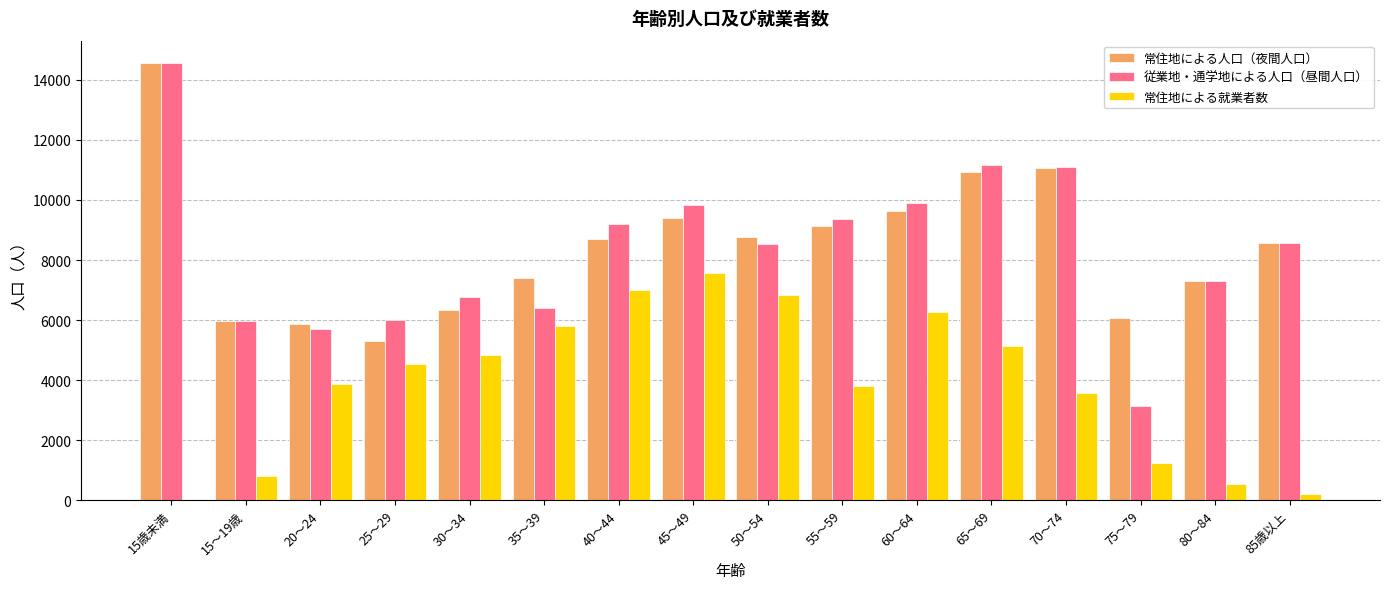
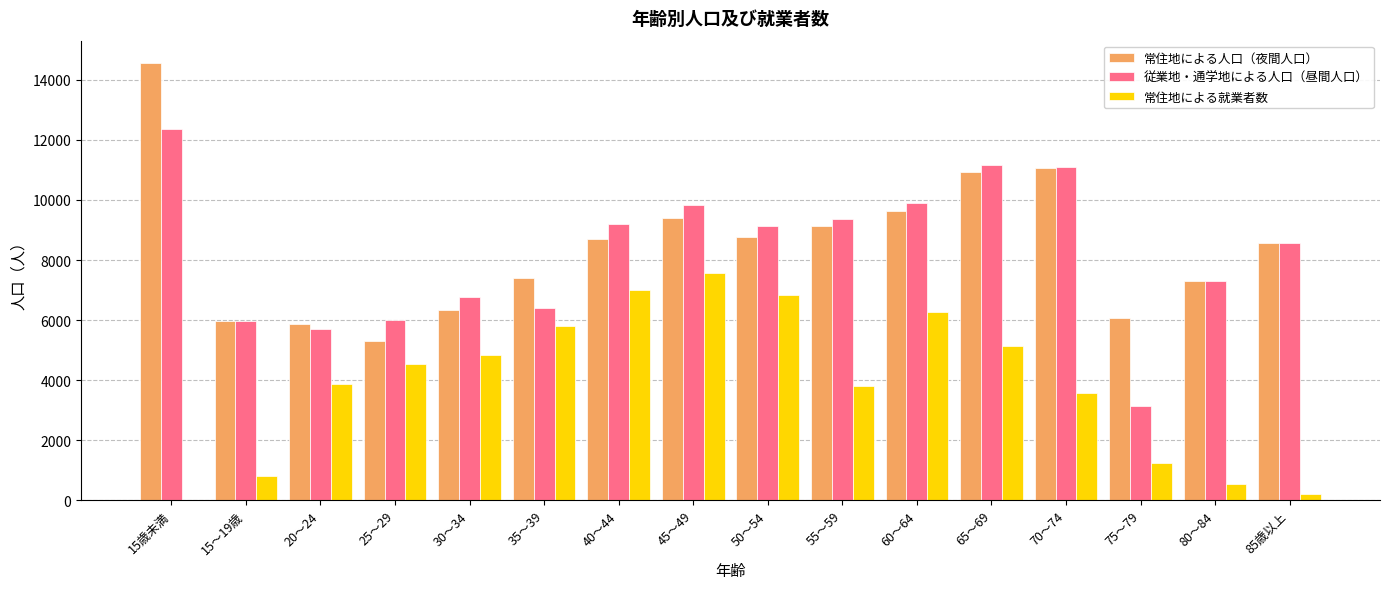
  {
    "常住地による人口（夜間人口）": {
      "15歳未満": 14600,
      "15～19歳": 6000,
      "20～24": 5900,
      "25～29": 5300,
      "30～34": 6300,
      "35～39": 7400,
      "40～44": 8700,
      "45～49": 9400,
      "50～54": 8800,
      "55～59": 9100,
      "60～64": 9600,
      "65～69": 10900,
      "70～74": 11100,
      "75～79": 6100,
      "80～84": 7300,
      "85歳以上": 8600
    },
    "従業地・通学地による人口（昼間人口）": {
-     "15歳未満": 14600,
+     "15歳未満": 12400,
      "15～19歳": 6000,
      "20～24": 5700,
      "25～29": 6000,
      "30～34": 6800,
      "35～39": 6400,
      "40～44": 9200,
      "45～49": 9800,
-     "50～54": 8500,
+     "50～54": 9100,
      "55～59": 9400,
      "60～64": 9900,
      "65～69": 11200,
      "70～74": 11100,
      "75～79": 3100,
      "80～84": 7300,
      "85歳以上": 8600
    },
    "常住地による就業者数": {
      "15歳未満": 0,
      "15～19歳": 800,
      "20～24": 3900,
      "25～29": 4500,
      "30～34": 4900,
      "35～39": 5800,
      "40～44": 7000,
      "45～49": 7600,
      "50～54": 6800,
      "55～59": 3800,
      "60～64": 6300,
      "65～69": 5100,
      "70～74": 3600,
      "75～79": 1200,
      "80～84": 500,
      "85歳以上": 200
    }
  }
